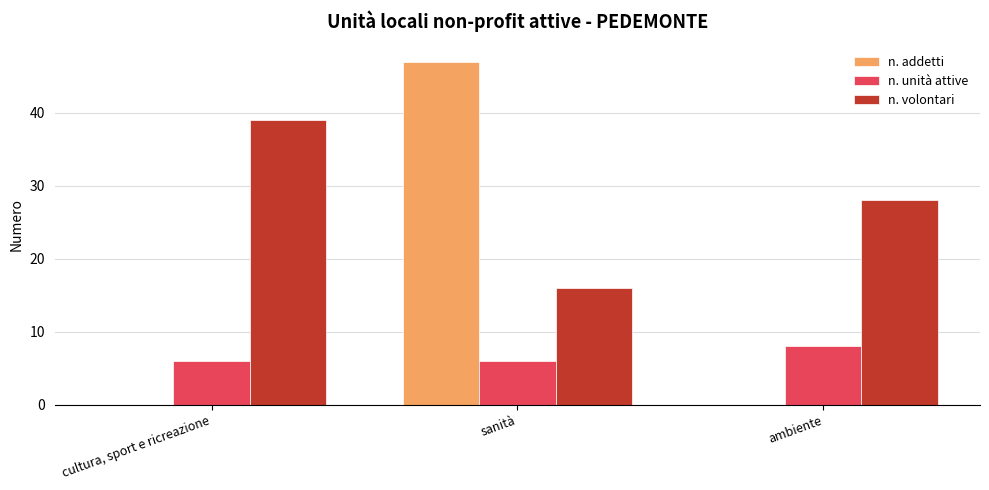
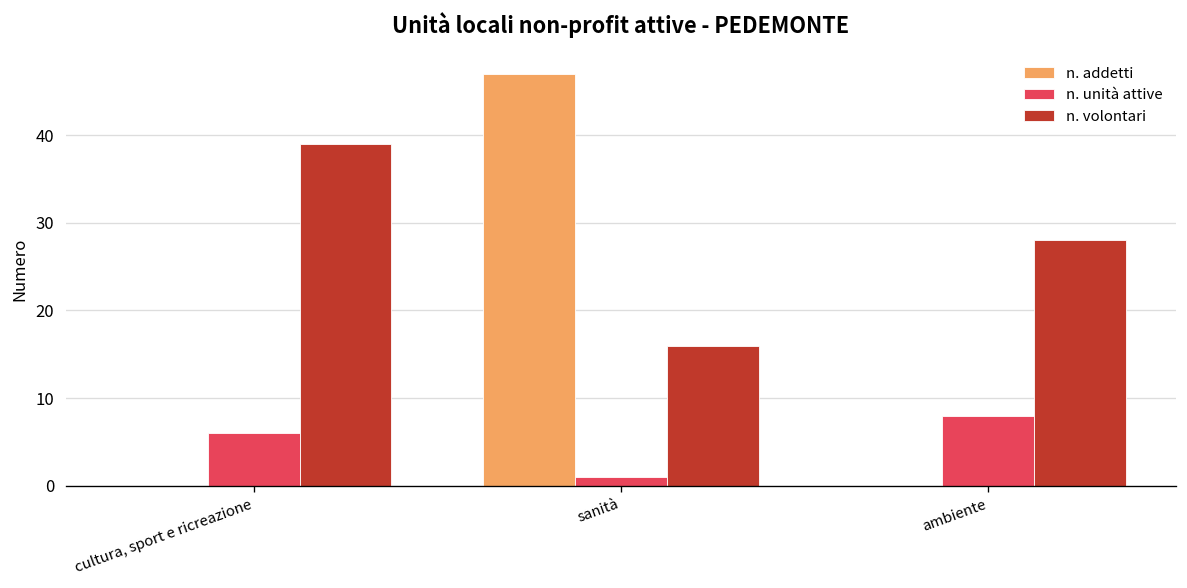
  {
    "n. addetti": {
      "cultura, sport e ricreazione": 0,
      "sanità": 47,
      "ambiente": 0
    },
    "n. unità attive": {
      "cultura, sport e ricreazione": 6,
-     "sanità": 6,
+     "sanità": 1,
      "ambiente": 8
    },
    "n. volontari": {
      "cultura, sport e ricreazione": 39,
      "sanità": 16,
      "ambiente": 28
    }
  }
